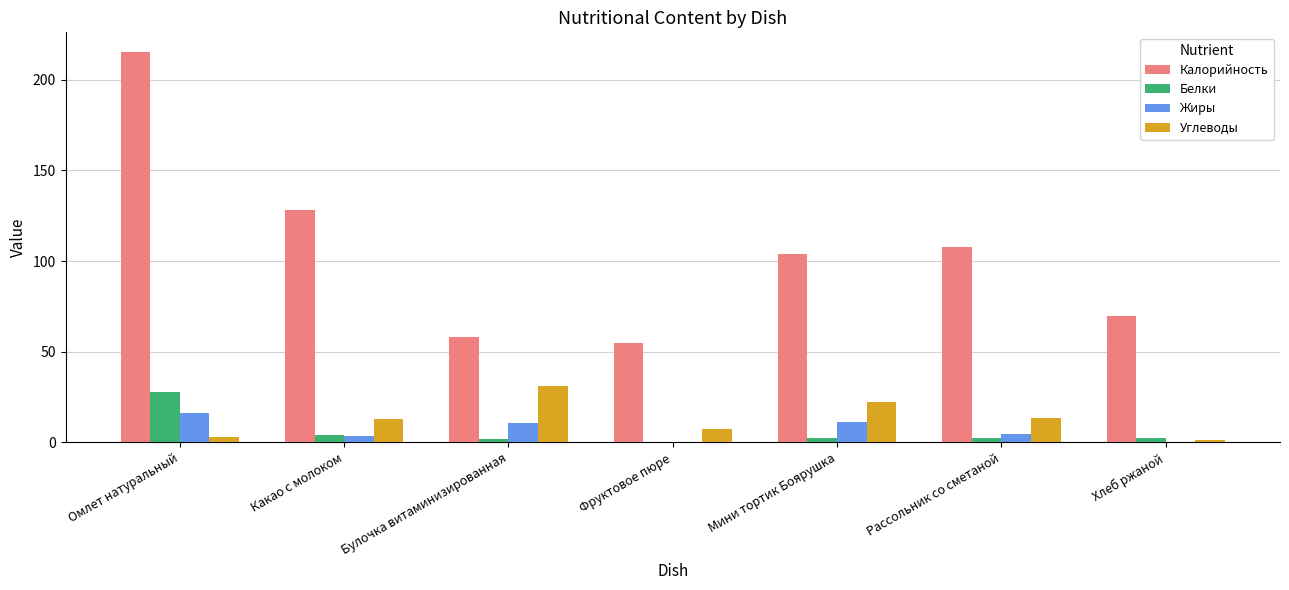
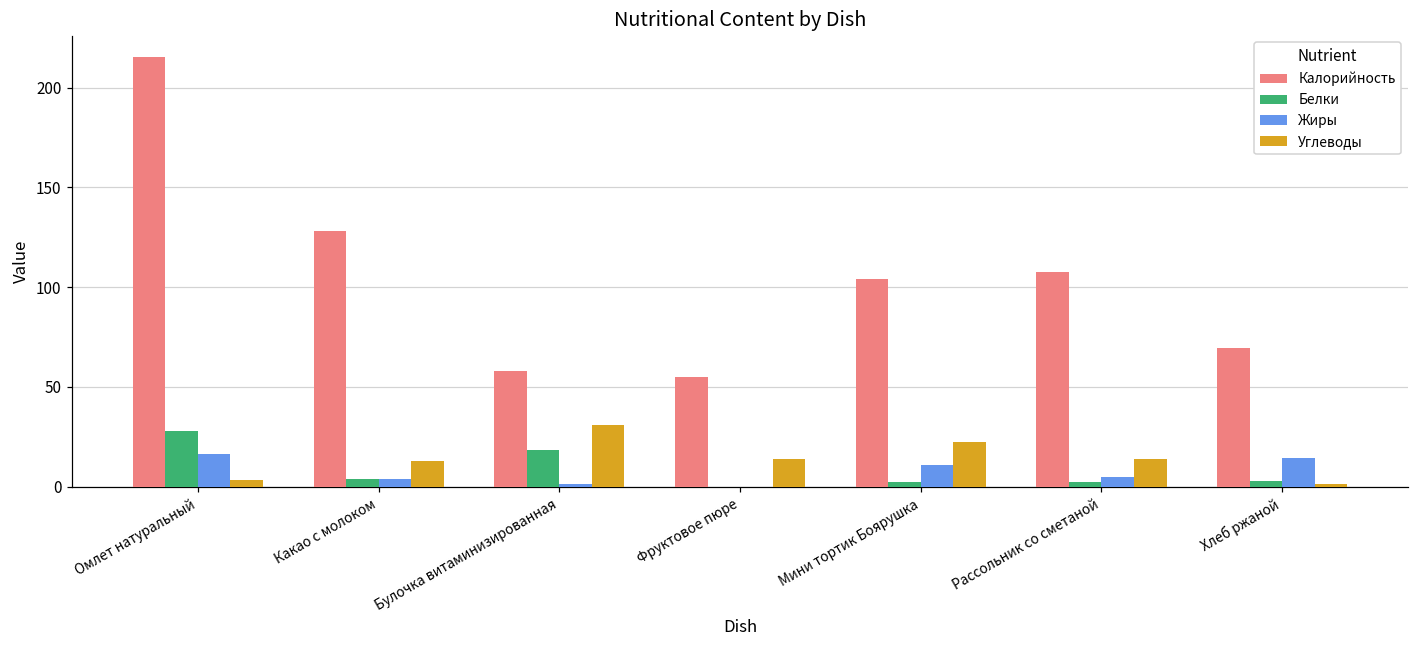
  {
    "Калорийность": {
      "Омлет натуральный": 215,
      "Какао с молоком": 128,
      "Булочка витаминизированная": 58,
      "Фруктовое пюре": 55,
      "Мини тортик Боярушка": 104,
      "Рассольник со сметаной": 108,
      "Хлеб ржаной": 70
    },
    "Белки": {
      "Омлет натуральный": 28,
      "Какао с молоком": 4,
-     "Булочка витаминизированная": 2,
+     "Булочка витаминизированная": 19,
      "Фруктовое пюре": 0,
      "Мини тортик Боярушка": 2,
      "Рассольник со сметаной": 2,
      "Хлеб ржаной": 3
    },
    "Жиры": {
      "Омлет натуральный": 16,
      "Какао с молоком": 4,
-     "Булочка витаминизированная": 11,
+     "Булочка витаминизированная": 2,
      "Фруктовое пюре": 0,
      "Мини тортик Боярушка": 11,
      "Рассольник со сметаной": 5,
-     "Хлеб ржаной": 0
+     "Хлеб ржаной": 14
    },
    "Углеводы": {
      "Омлет натуральный": 3,
      "Какао с молоком": 13,
      "Булочка витаминизированная": 31,
-     "Фруктовое пюре": 8,
+     "Фруктовое пюре": 14,
      "Мини тортик Боярушка": 23,
      "Рассольник со сметаной": 14
    }
  }
